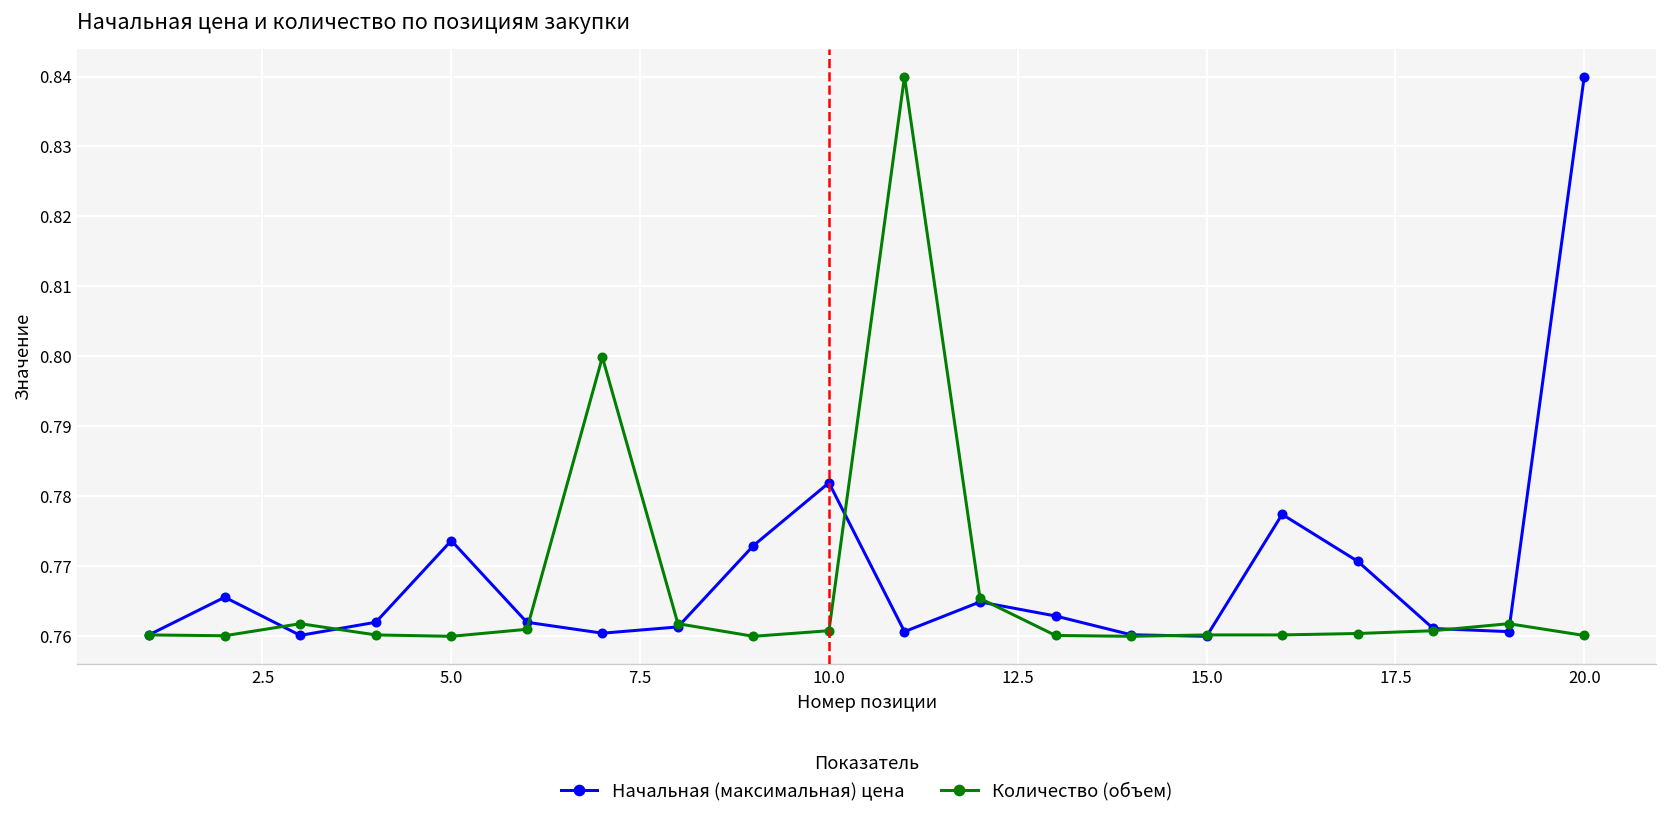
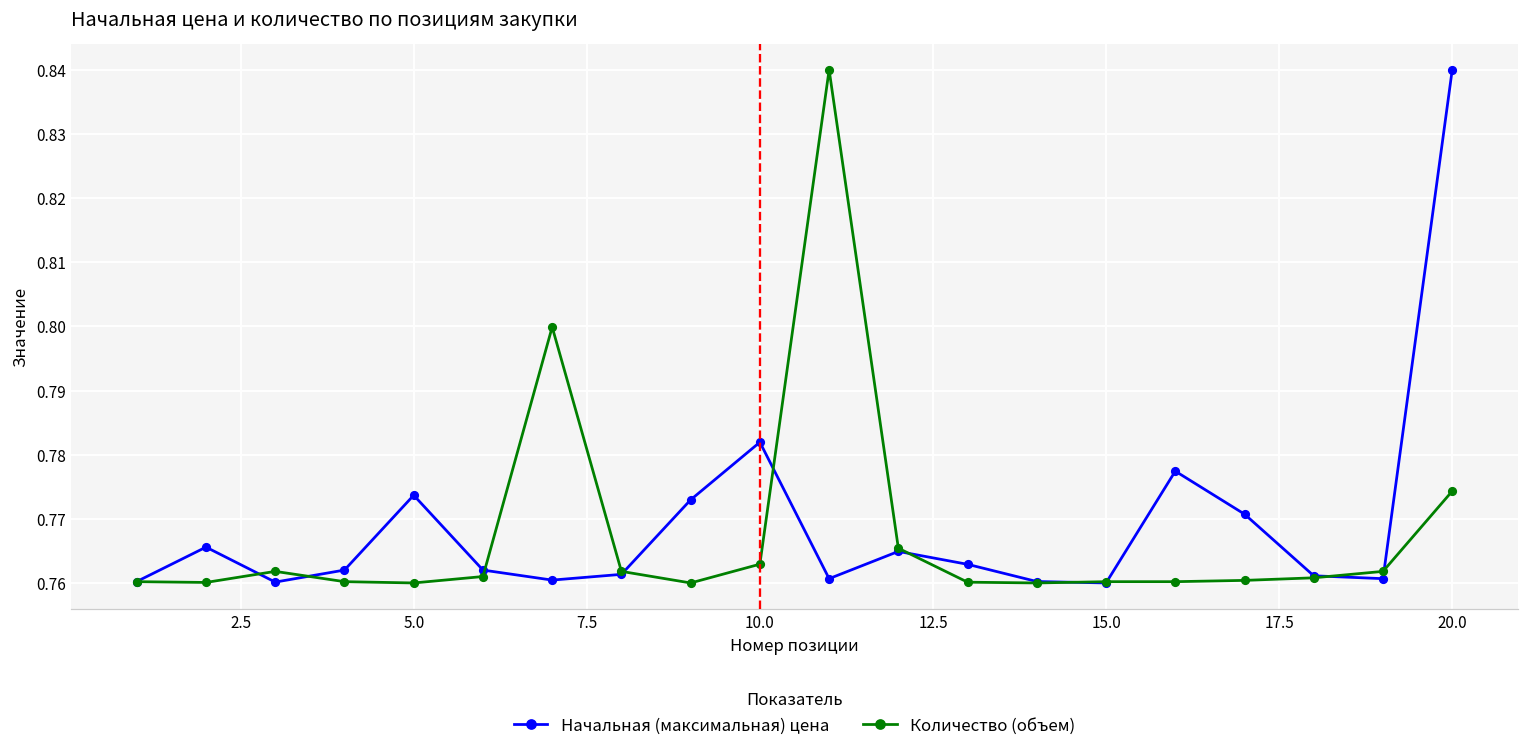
  {
    "Начальная (максимальная) цена": {
      "5.0": 0.774,
      "10.0": 0.782,
      "20.0": 0.840
    },
    "Количество (объем)": {
      "5.0": 0.760,
-     "10.0": 0.761,
-     "20.0": 0.760
+     "10.0": 0.763,
+     "20.0": 0.774
    }
  }
